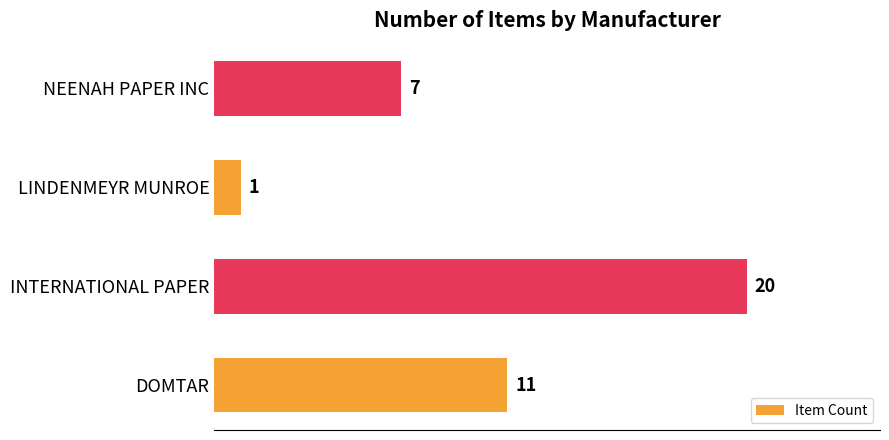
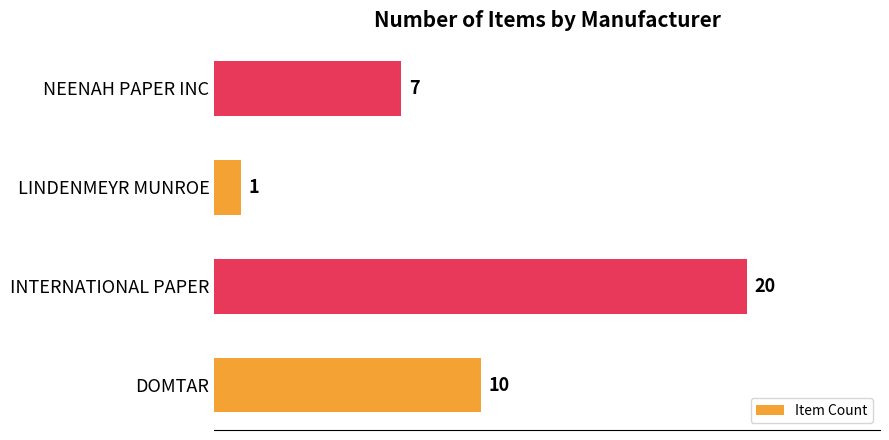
  {
    "NEENAH PAPER INC": 7,
    "LINDENMEYR MUNROE": 1,
    "INTERNATIONAL PAPER": 20,
-   "DOMTAR": 11
+   "DOMTAR": 10
  }
